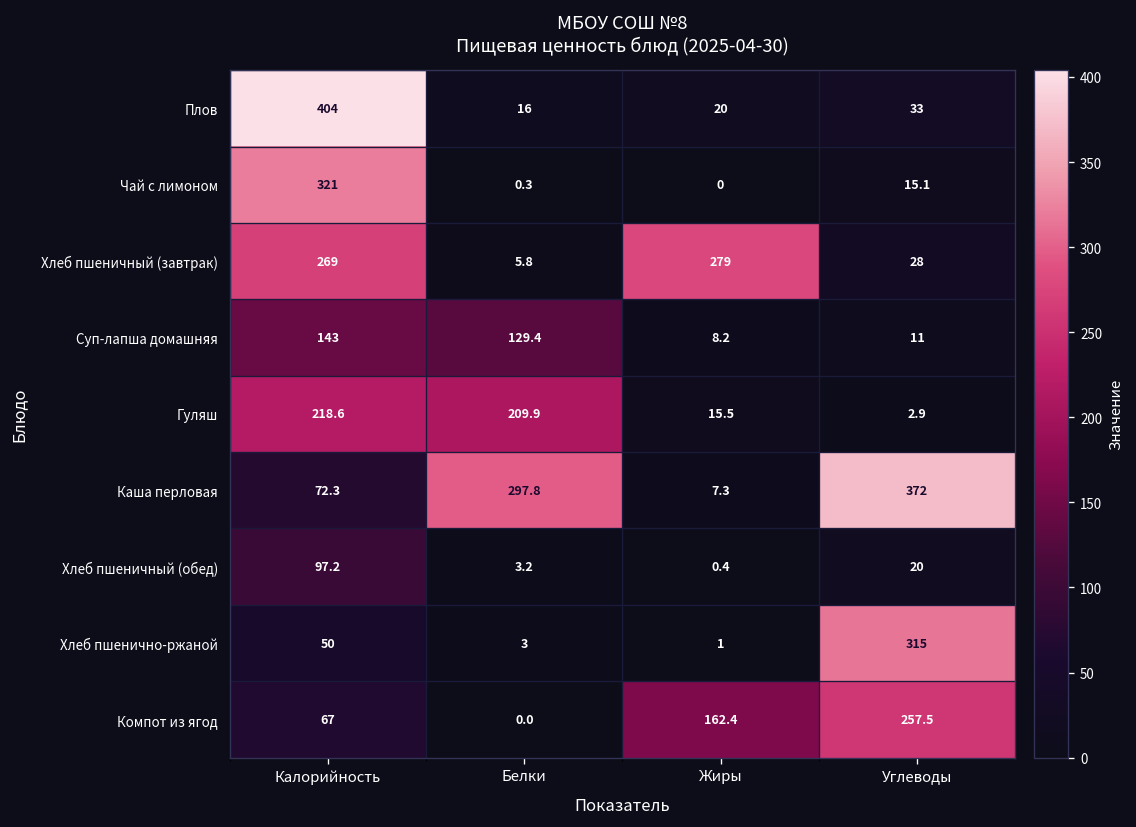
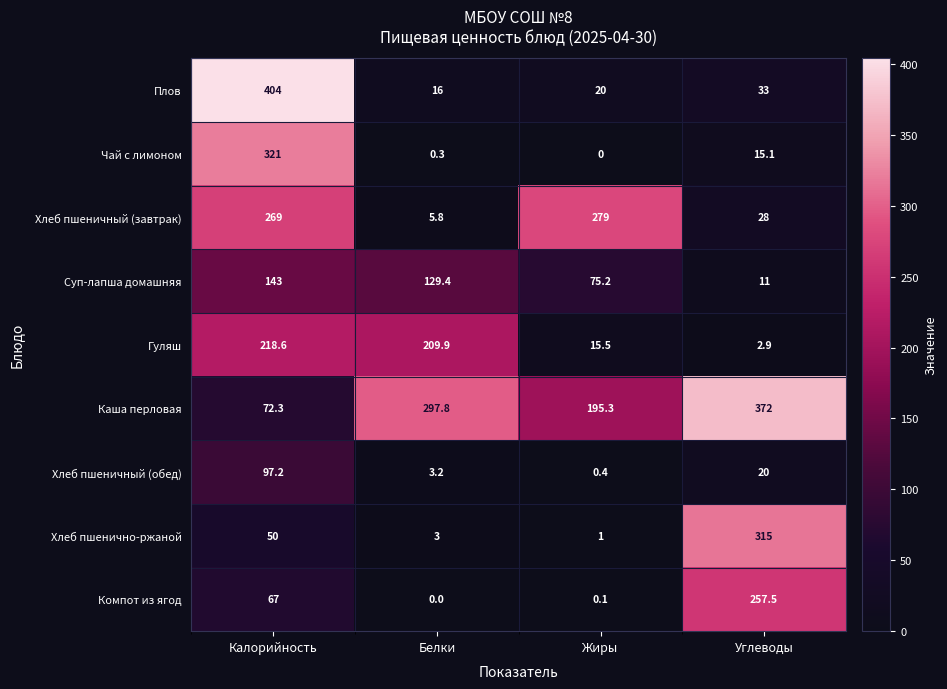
  {
    "Плов": {
      "Калорийность": 404,
      "Белки": 16,
      "Жиры": 20,
      "Углеводы": 33
    },
    "Чай с лимоном": {
      "Калорийность": 321,
      "Белки": 0.3,
      "Жиры": 0,
      "Углеводы": 15.1
    },
    "Хлеб пшеничный (завтрак)": {
      "Калорийность": 269,
      "Белки": 5.8,
      "Жиры": 279,
      "Углеводы": 28
    },
    "Суп-лапша домашняя": {
      "Калорийность": 143,
      "Белки": 129.4,
-     "Жиры": 8.2,
+     "Жиры": 75.2,
      "Углеводы": 11
    },
    "Гуляш": {
      "Калорийность": 218.6,
      "Белки": 209.9,
      "Жиры": 15.5,
      "Углеводы": 2.9
    },
    "Каша перловая": {
      "Калорийность": 72.3,
      "Белки": 297.8,
-     "Жиры": 7.3,
+     "Жиры": 195.3,
      "Углеводы": 372
    },
    "Хлеб пшеничный (обед)": {
      "Калорийность": 97.2,
      "Белки": 3.2,
      "Жиры": 0.4,
      "Углеводы": 20
    },
    "Хлеб пшенично-ржаной": {
      "Калорийность": 50,
      "Белки": 3,
      "Жиры": 1,
      "Углеводы": 315
    },
    "Компот из ягод": {
      "Калорийность": 67,
      "Белки": 0.0,
-     "Жиры": 162.4,
+     "Жиры": 0.1,
      "Углеводы": 257.5
    }
  }
